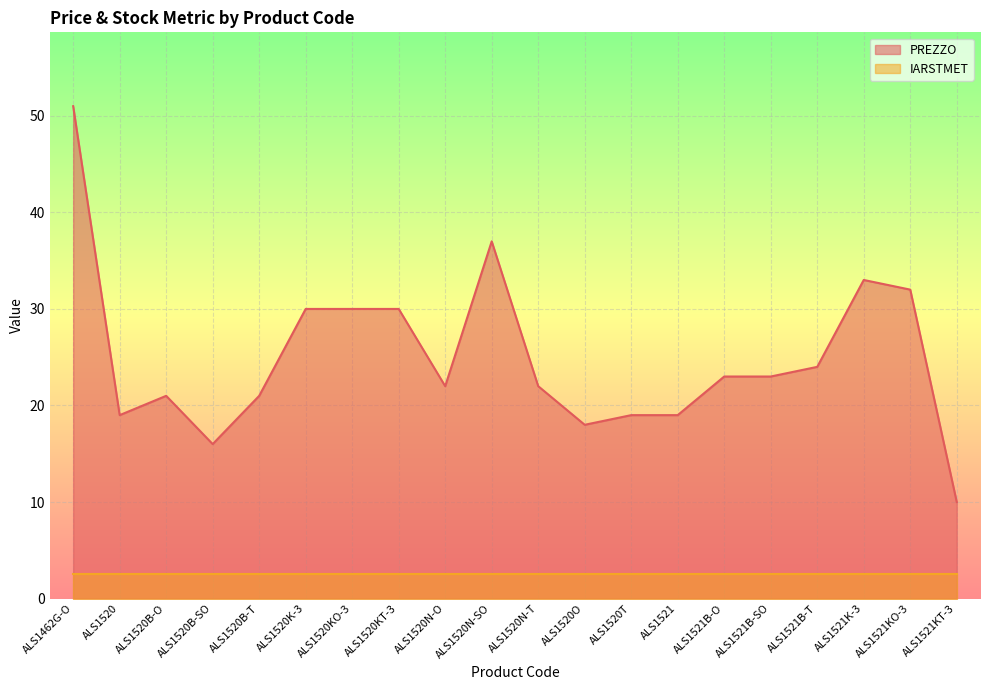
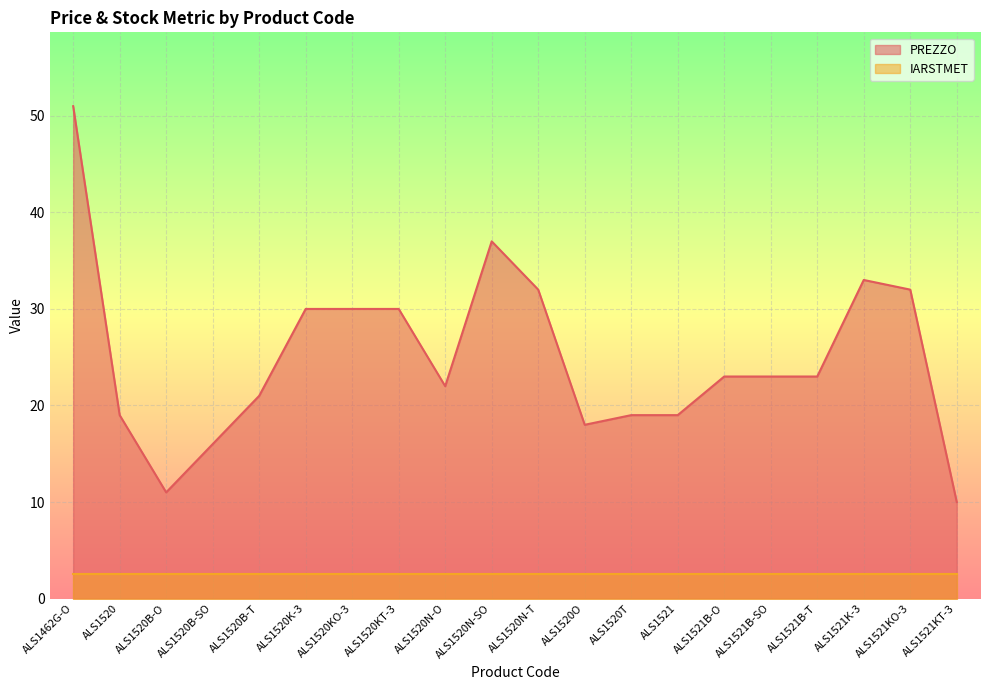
  {
    "PREZZO": {
      "ALS1462G-O": 51,
      "ALS1520": 19,
-     "ALS1520B-O": 21,
+     "ALS1520B-O": 11,
      "ALS1520B-SO": 16,
      "ALS1520B-T": 21,
      "ALS1520K-3": 30,
      "ALS1520KO-3": 30,
      "ALS1520KT-3": 30,
      "ALS1520N-O": 22,
      "ALS1520N-SO": 37,
-     "ALS1520N-T": 22,
+     "ALS1520N-T": 32,
      "ALS1520O": 18,
      "ALS1520T": 19,
      "ALS1521": 19,
      "ALS1521B-O": 23,
      "ALS1521B-SO": 23,
-     "ALS1521B-T": 24,
+     "ALS1521B-T": 23,
      "ALS1521K-3": 33,
      "ALS1521KO-3": 32,
      "ALS1521KT-3": 10
    },
    "IARSTMET": {
      "ALS1462G-O": 3,
      "ALS1520": 3,
      "ALS1520B-O": 3,
      "ALS1520B-SO": 3,
      "ALS1520B-T": 3,
      "ALS1520K-3": 3,
      "ALS1520KO-3": 3,
      "ALS1520KT-3": 3,
      "ALS1520N-O": 3,
      "ALS1520N-SO": 3,
      "ALS1520N-T": 3,
      "ALS1520O": 3,
      "ALS1520T": 3,
      "ALS1521": 3,
      "ALS1521B-O": 3,
      "ALS1521B-SO": 3,
      "ALS1521B-T": 3,
      "ALS1521K-3": 3,
      "ALS1521KO-3": 3,
      "ALS1521KT-3": 3
    }
  }
